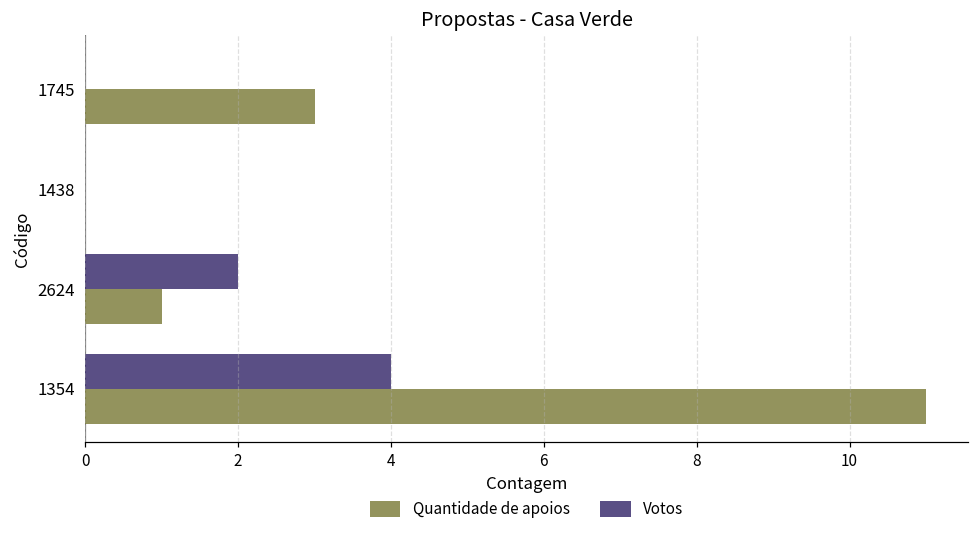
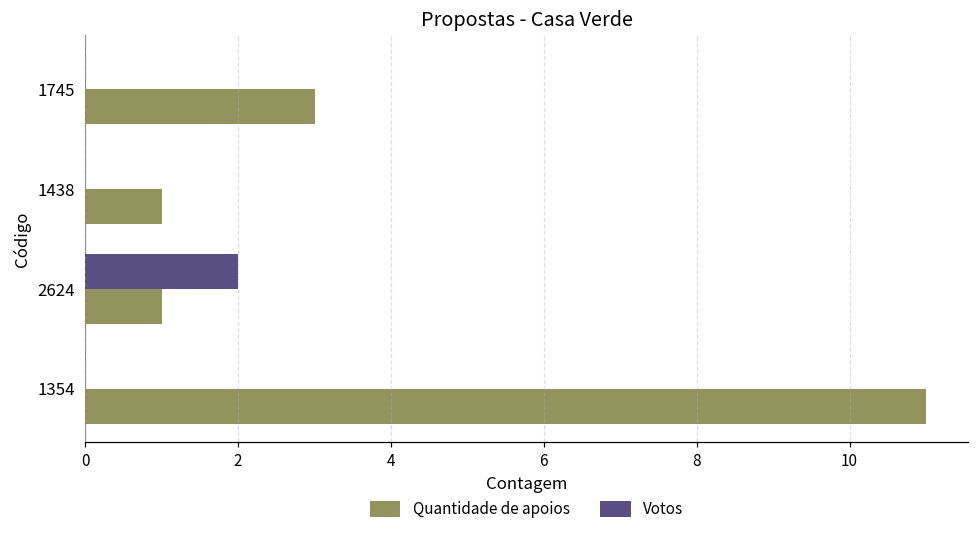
  {
    "Quantidade de apoios": {
      "1745": 3,
-     "1438": 0,
+     "1438": 1,
      "2624": 1,
      "1354": 11
    },
    "Votos": {
      "1745": 0,
      "1438": 0,
      "2624": 2,
-     "1354": 4
+     "1354": 0
    }
  }
